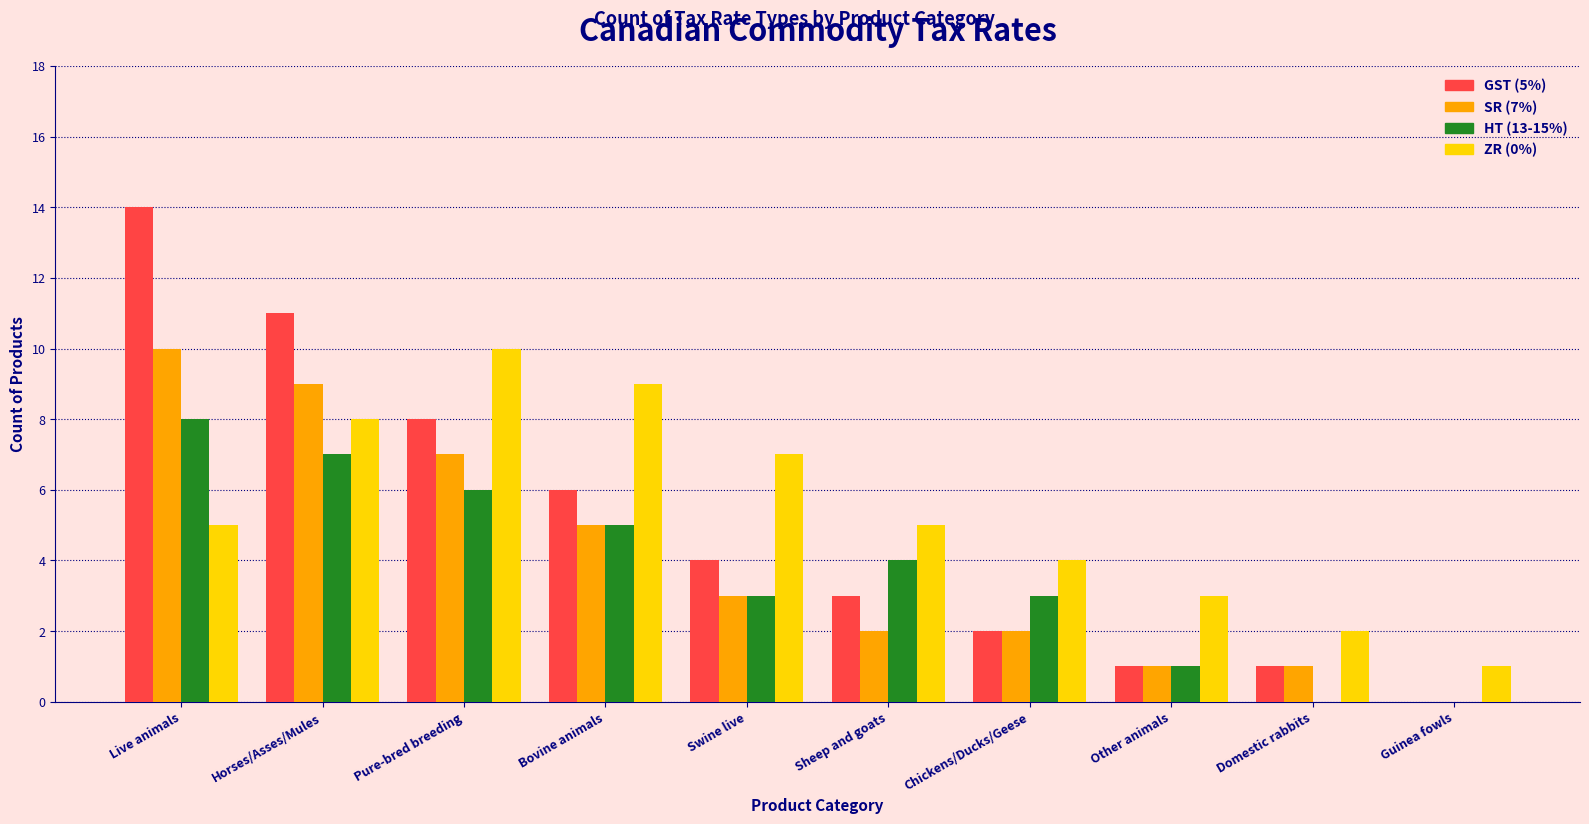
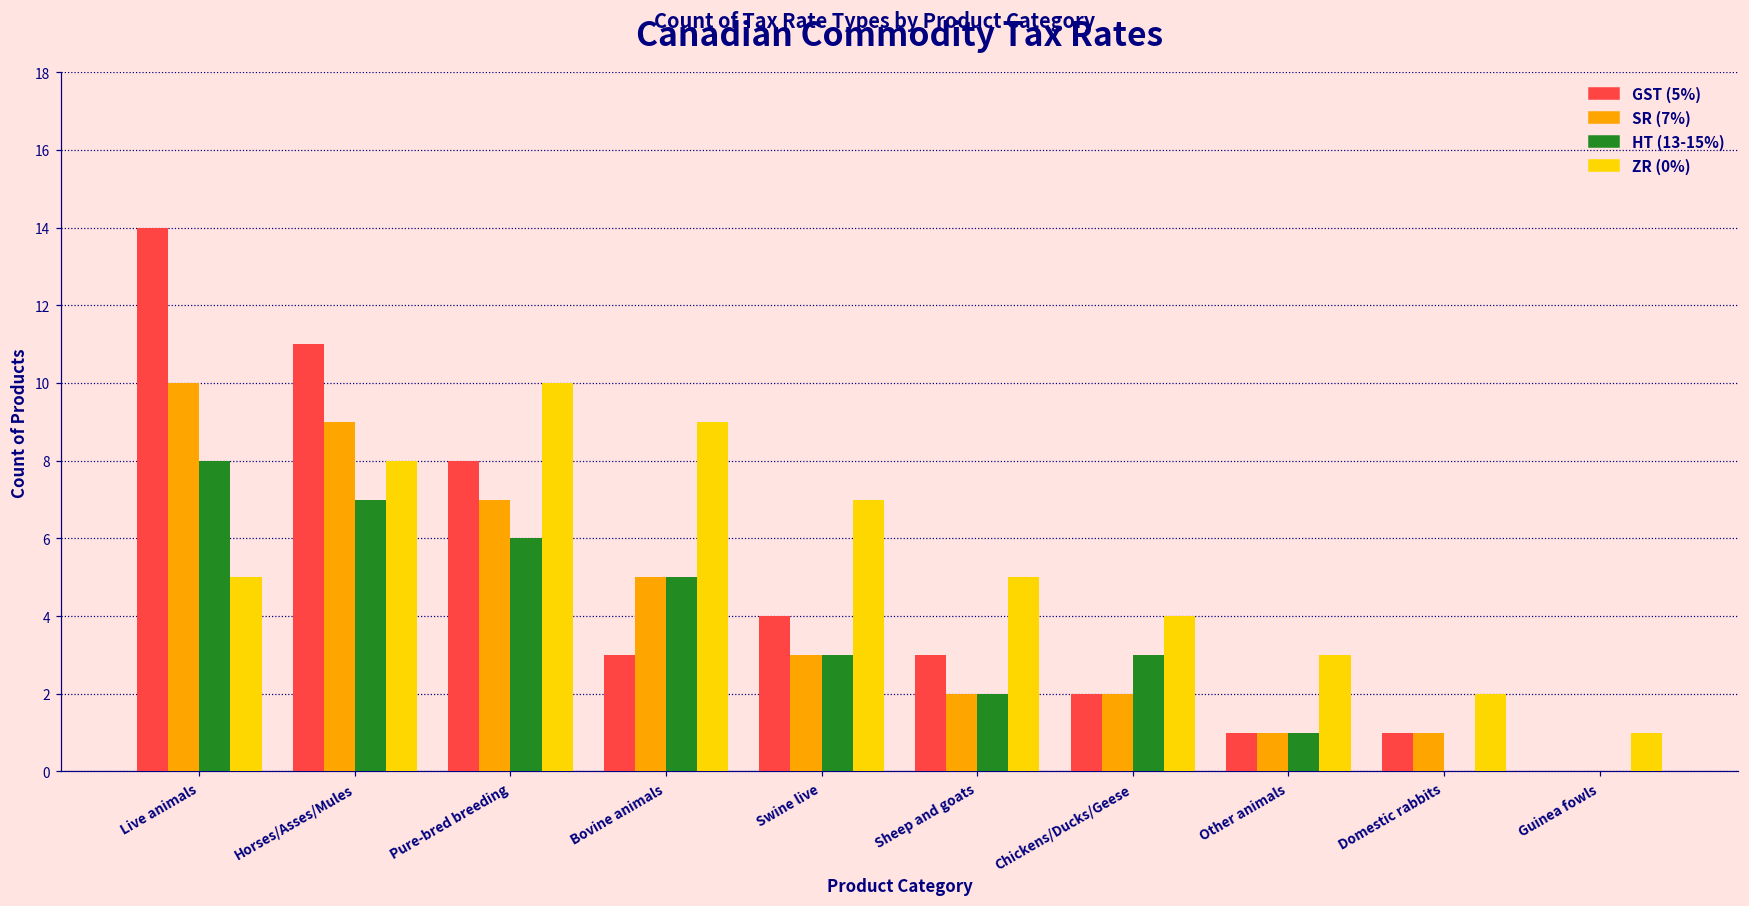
  {
    "GST (5%)": {
      "Live animals": 14,
      "Horses/Asses/Mules": 11,
      "Pure-bred breeding": 8,
-     "Bovine animals": 6,
+     "Bovine animals": 3,
      "Swine live": 4,
      "Sheep and goats": 3,
      "Chickens/Ducks/Geese": 2,
      "Other animals": 1,
      "Domestic rabbits": 1,
      "Guinea fowls": 0
    },
    "HT (13-15%)": {
      "Live animals": 8,
      "Horses/Asses/Mules": 7,
      "Pure-bred breeding": 6,
      "Bovine animals": 5,
      "Swine live": 3,
-     "Sheep and goats": 4,
+     "Sheep and goats": 2,
      "Chickens/Ducks/Geese": 3,
      "Other animals": 1,
      "Domestic rabbits": 0,
      "Guinea fowls": 0
    }
  }
